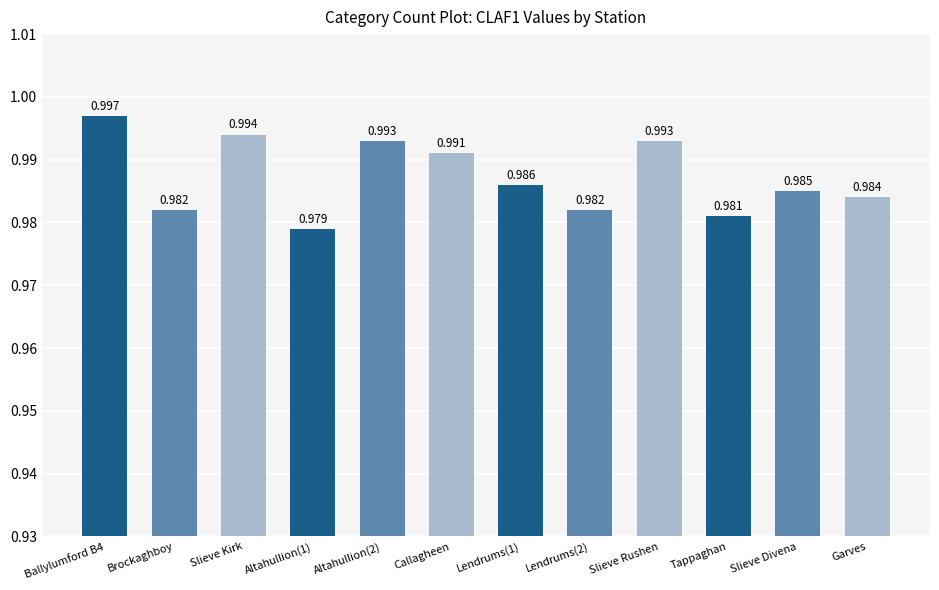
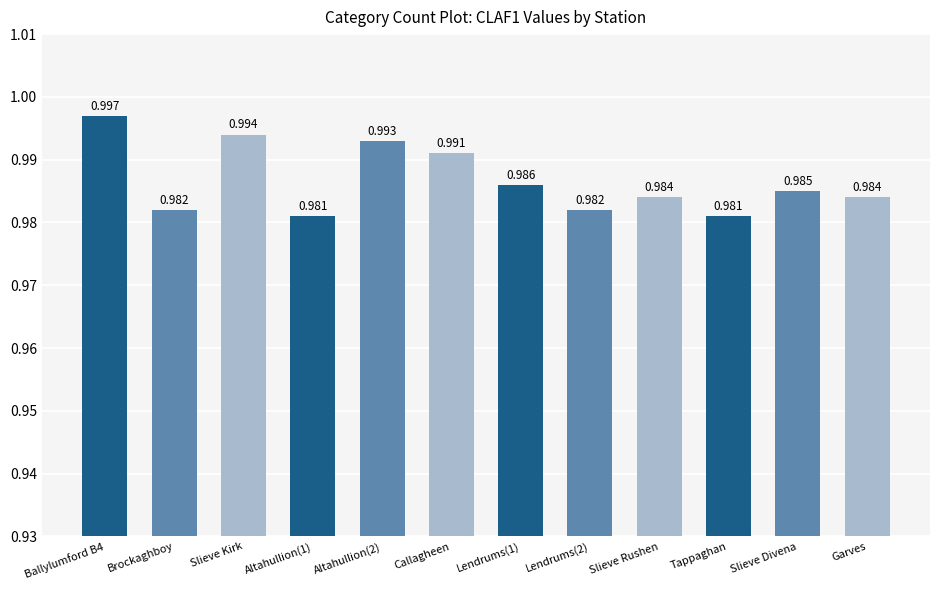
  {
    "Ballylumford B4": 0.997,
    "Brockaghboy": 0.982,
    "Slieve Kirk": 0.994,
-   "Altahullion(1)": 0.979,
+   "Altahullion(1)": 0.981,
    "Altahullion(2)": 0.993,
    "Callagheen": 0.991,
    "Lendrums(1)": 0.986,
    "Lendrums(2)": 0.982,
-   "Slieve Rushen": 0.993,
+   "Slieve Rushen": 0.984,
    "Tappaghan": 0.981,
    "Slieve Divena": 0.985,
    "Garves": 0.984
  }
